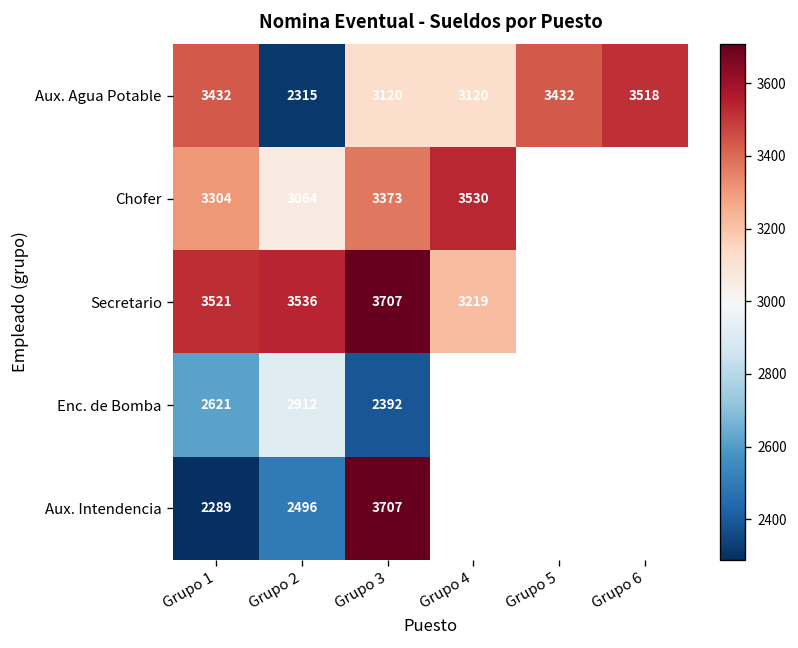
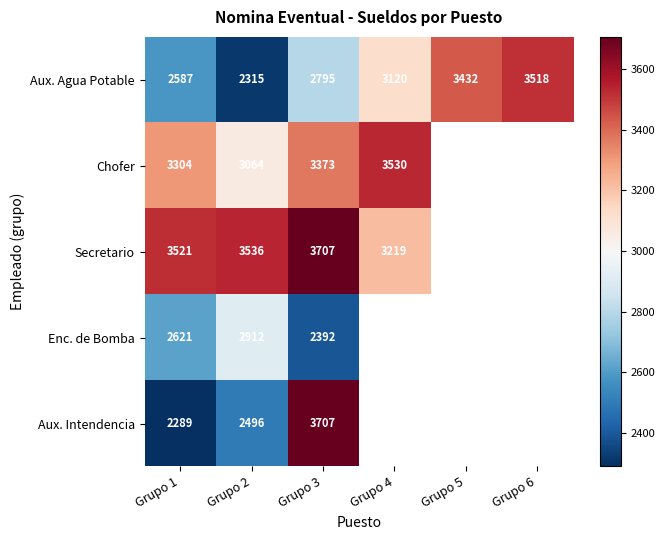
  {
    "Aux. Agua Potable": {
-     "Grupo 1": 3432,
+     "Grupo 1": 2587,
      "Grupo 2": 2315,
-     "Grupo 3": 3120,
+     "Grupo 3": 2795,
      "Grupo 4": 3120,
      "Grupo 5": 3432,
      "Grupo 6": 3518
    },
    "Chofer": {
      "Grupo 1": 3304,
      "Grupo 3": 3373,
      "Grupo 4": 3530
    },
    "Secretario": {
      "Grupo 1": 3521,
      "Grupo 2": 3536,
      "Grupo 3": 3707,
      "Grupo 4": 3219
    },
    "Enc. de Bomba": {
      "Grupo 1": 2621,
      "Grupo 3": 2392
    },
    "Aux. Intendencia": {
      "Grupo 1": 2289,
      "Grupo 2": 2496,
      "Grupo 3": 3707
    }
  }
